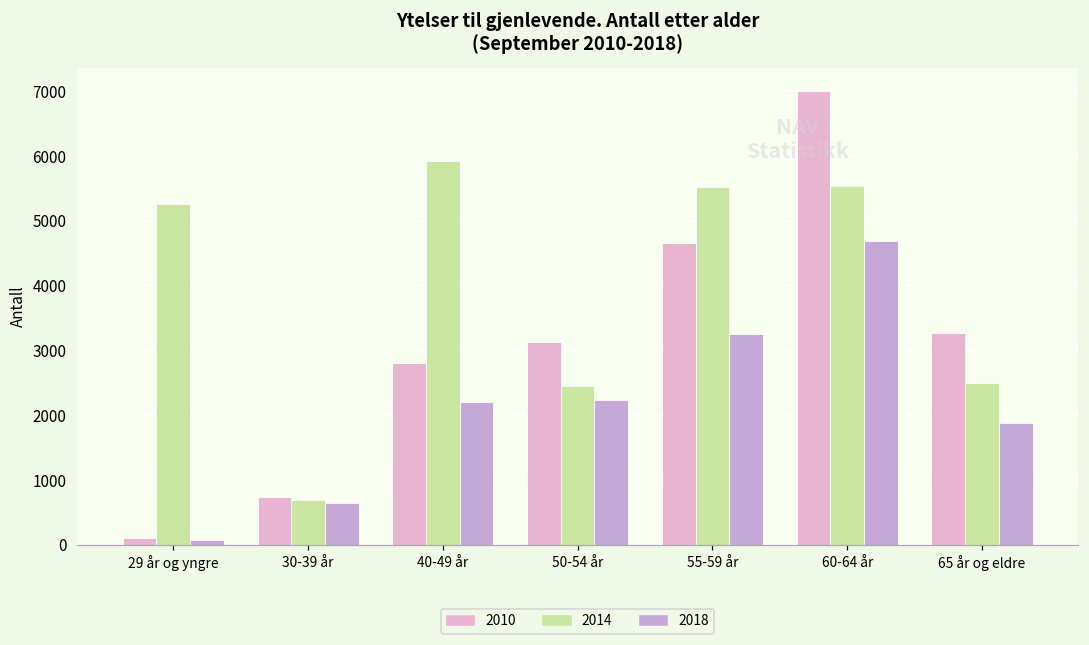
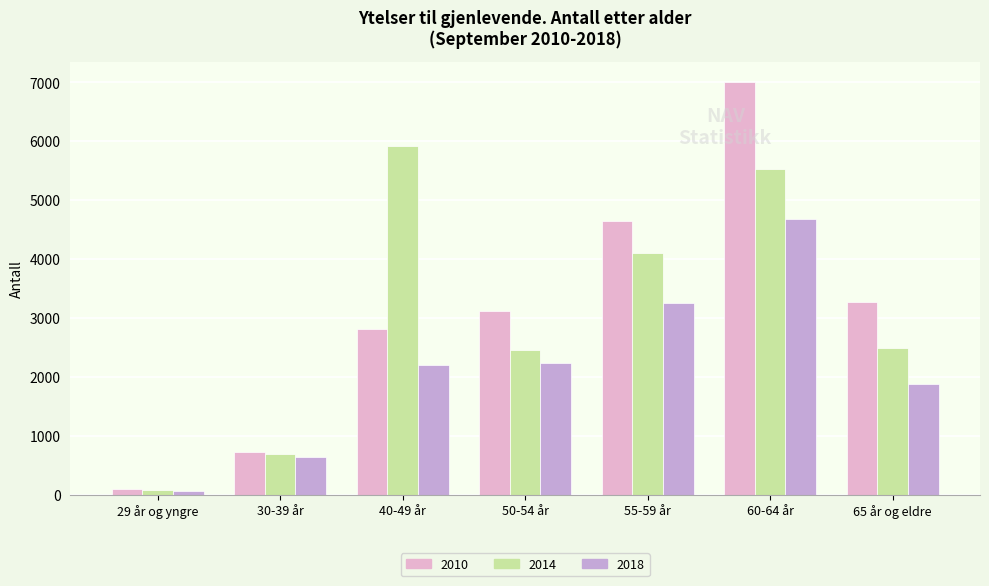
  {
    "2014": {
-     "29 år og yngre": 5300,
+     "29 år og yngre": 100,
      "30-39 år": 700,
      "40-49 år": 5900,
      "50-54 år": 2500,
-     "55-59 år": 5500,
+     "55-59 år": 4100,
      "60-64 år": 5500,
      "65 år og eldre": 2500
    }
  }
